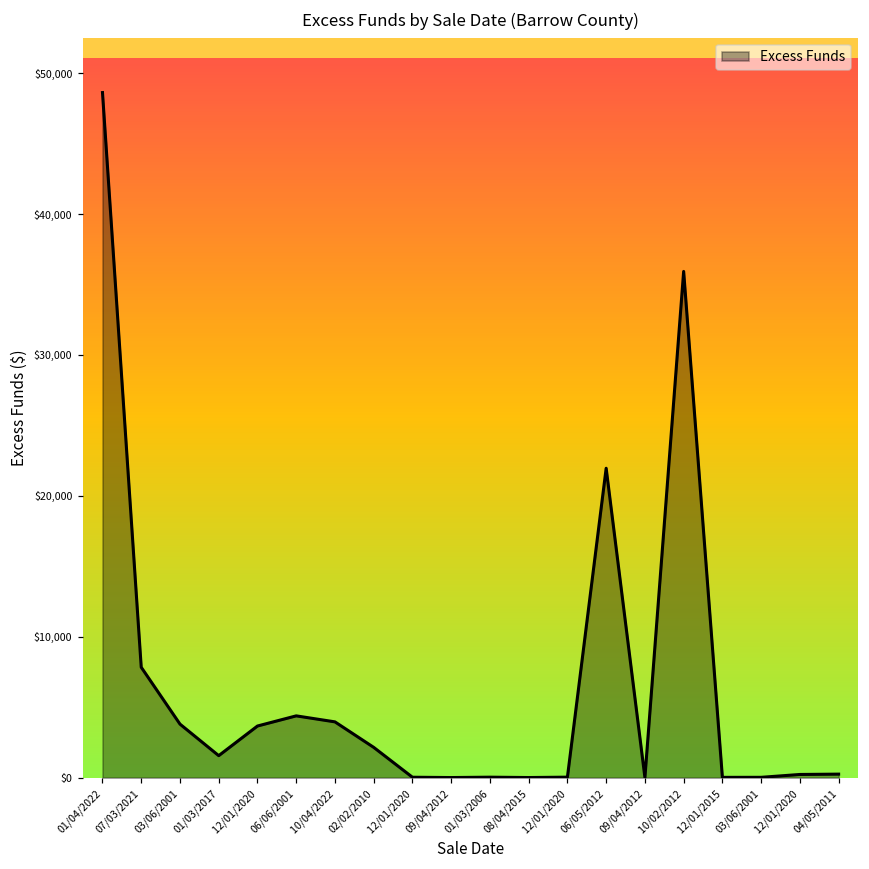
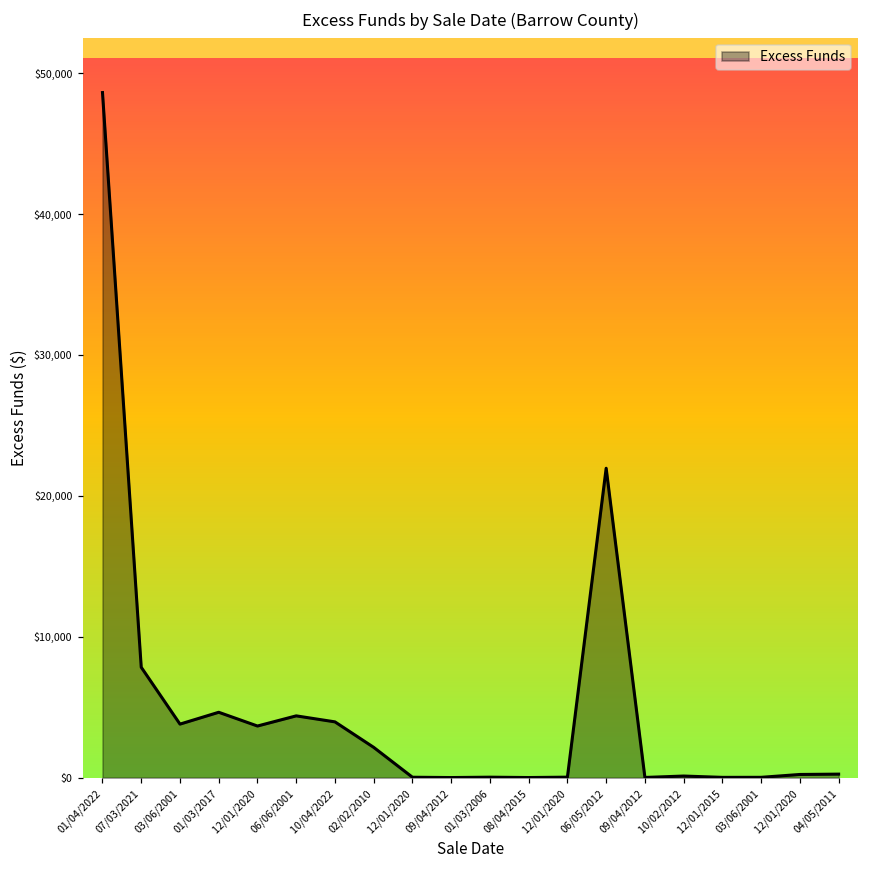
  {
    "01/04/2022": "$48,600",
    "07/03/2021": "$7,800",
-   "01/03/2017": "$1,600",
+   "01/03/2017": "$4,600",
    "06/06/2001": "$4,400",
    "10/04/2022": "$4,000",
    "02/02/2010": "$2,200",
    "01/03/2006": "$0",
    "08/04/2015": "$0",
    "06/05/2012": "$22,000",
-   "10/02/2012": "$35,900",
+   "10/02/2012": "$100",
    "12/01/2015": "$0",
    "04/05/2011": "$300"
  }
